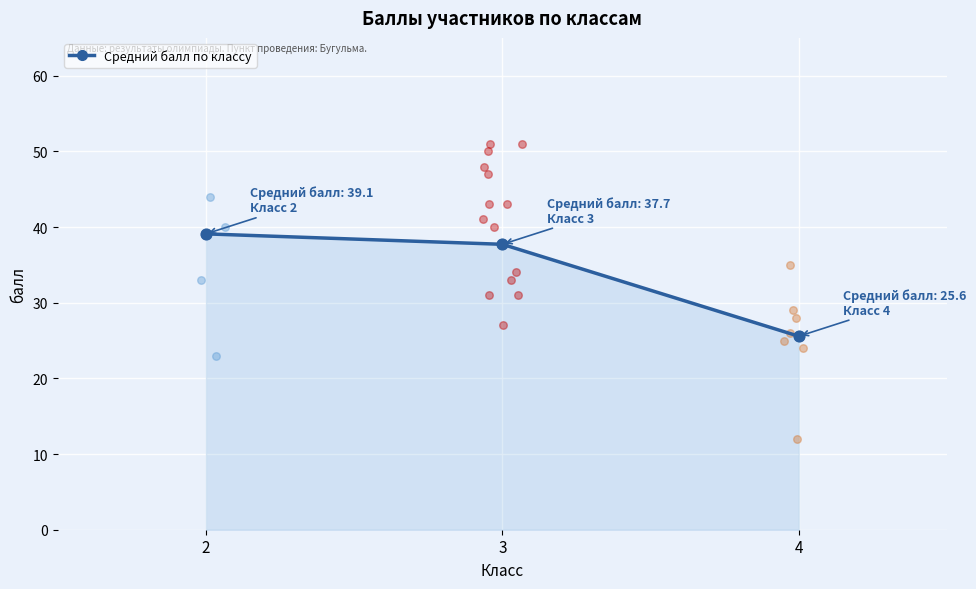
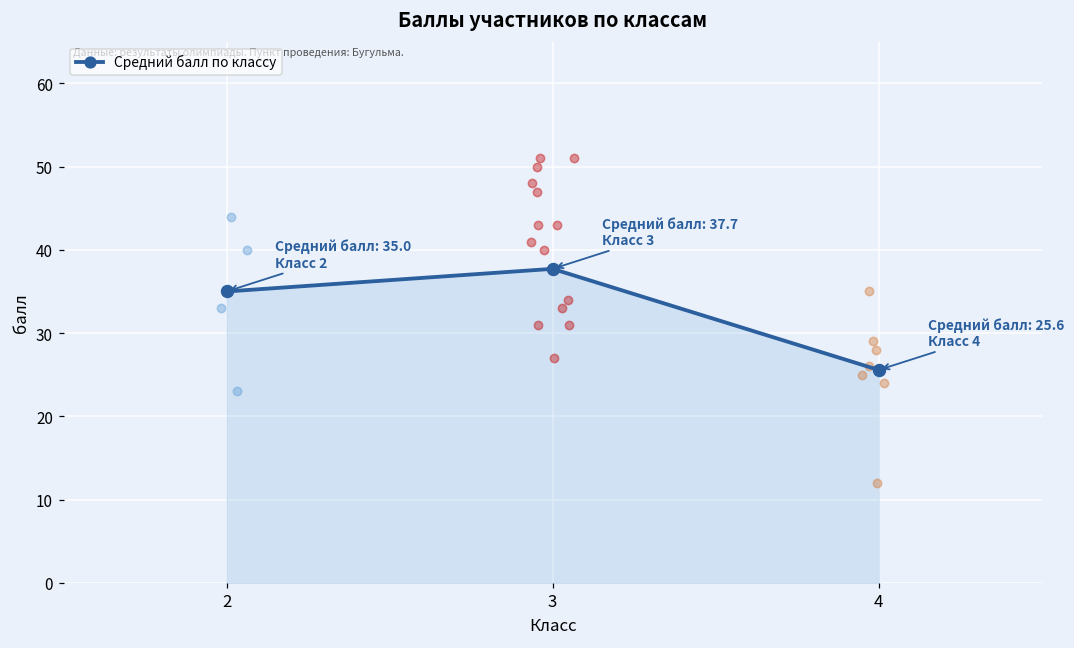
  {
    "Средний балл по классу": {
-     "2": 39.1,
+     "2": 35.0,
      "4": 25.6
    }
  }
